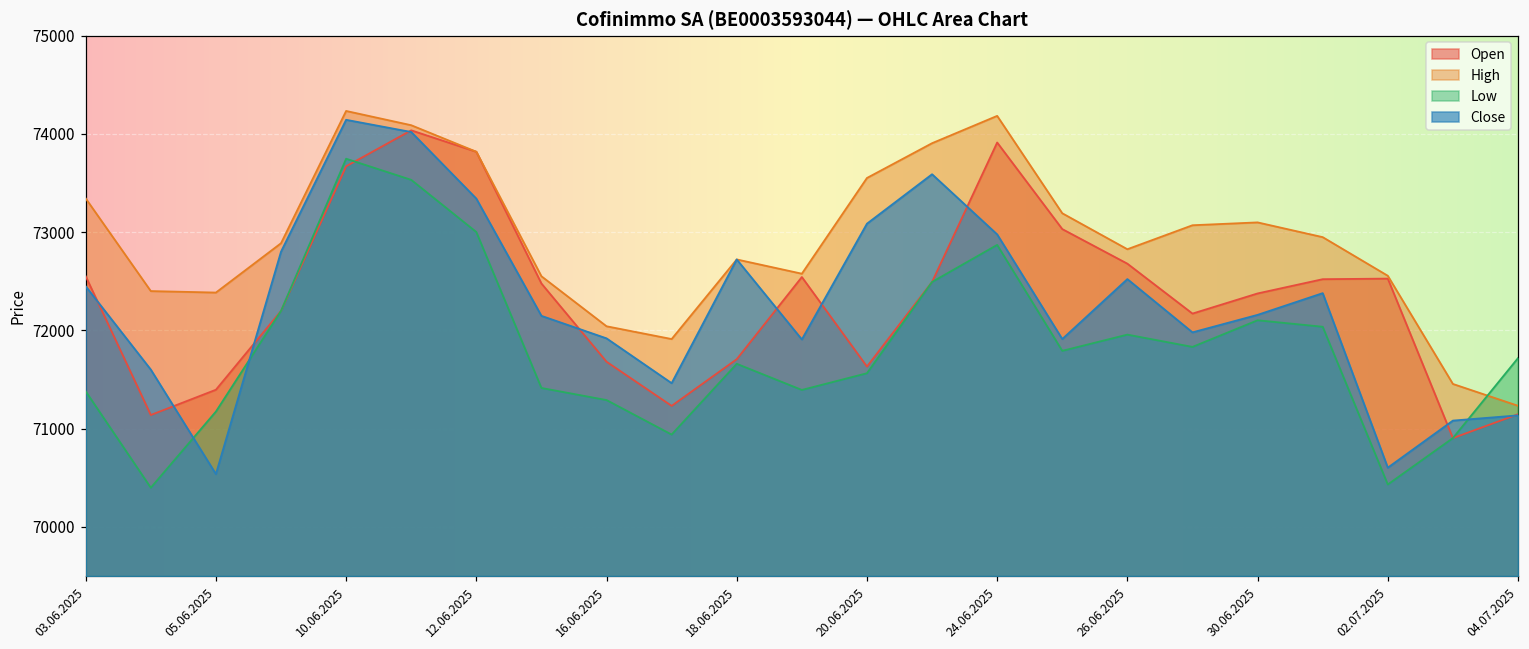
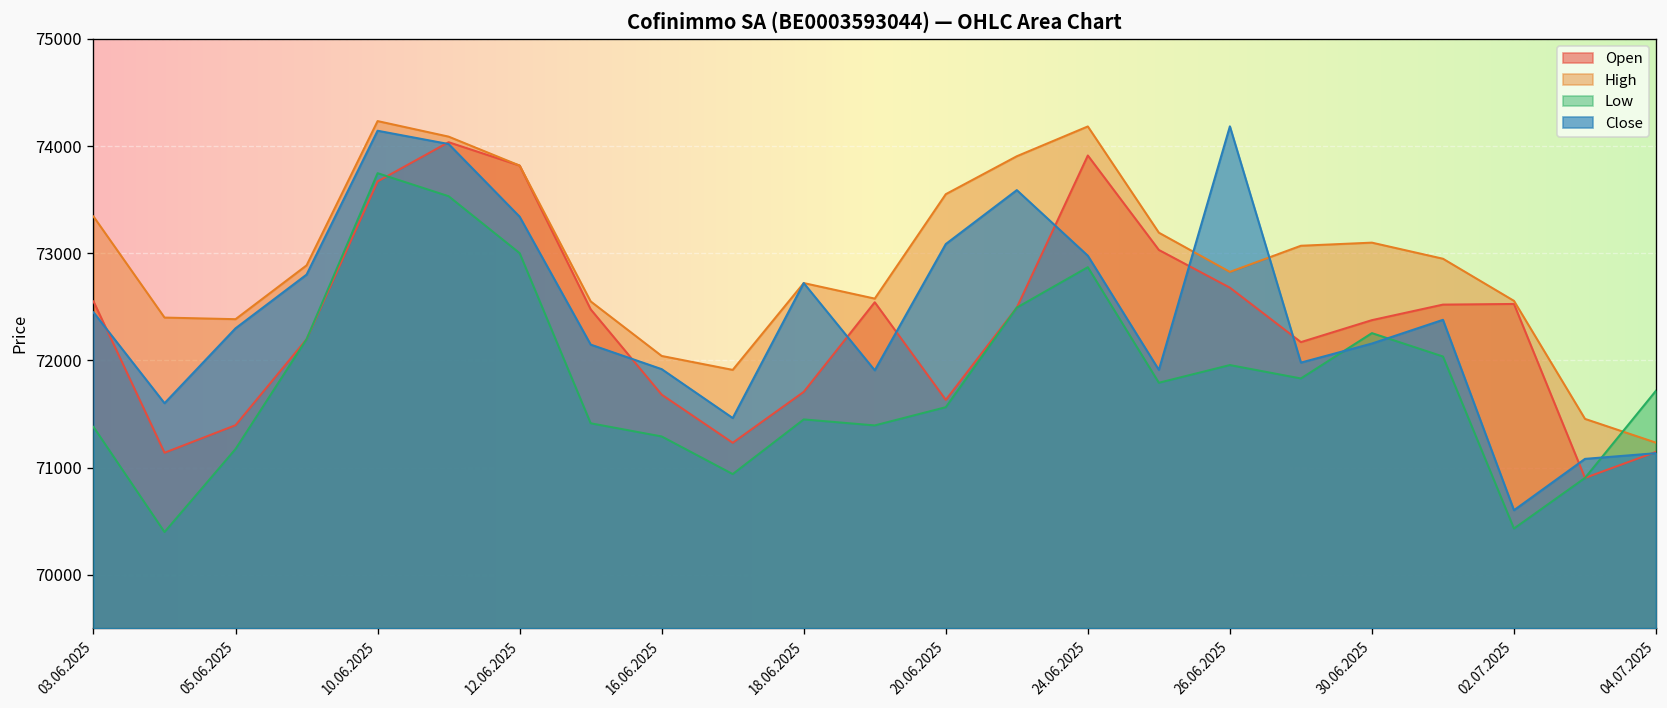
  {
    "Low": {
      "03.06.2025": 71400,
      "05.06.2025": 71200,
      "10.06.2025": 73700,
      "12.06.2025": 73000,
      "16.06.2025": 71300,
-     "18.06.2025": 71700,
+     "18.06.2025": 71500,
      "20.06.2025": 71600,
      "24.06.2025": 72900,
      "26.06.2025": 72000,
-     "30.06.2025": 72100,
+     "30.06.2025": 72300,
      "02.07.2025": 70400,
      "04.07.2025": 71700
    },
    "Close": {
      "03.06.2025": 72400,
-     "05.06.2025": 70500,
+     "05.06.2025": 72300,
      "10.06.2025": 74100,
      "12.06.2025": 73300,
      "16.06.2025": 71900,
      "20.06.2025": 73100,
      "24.06.2025": 73000,
-     "26.06.2025": 72500,
+     "26.06.2025": 74200,
      "30.06.2025": 72200,
      "02.07.2025": 70600
    }
  }
